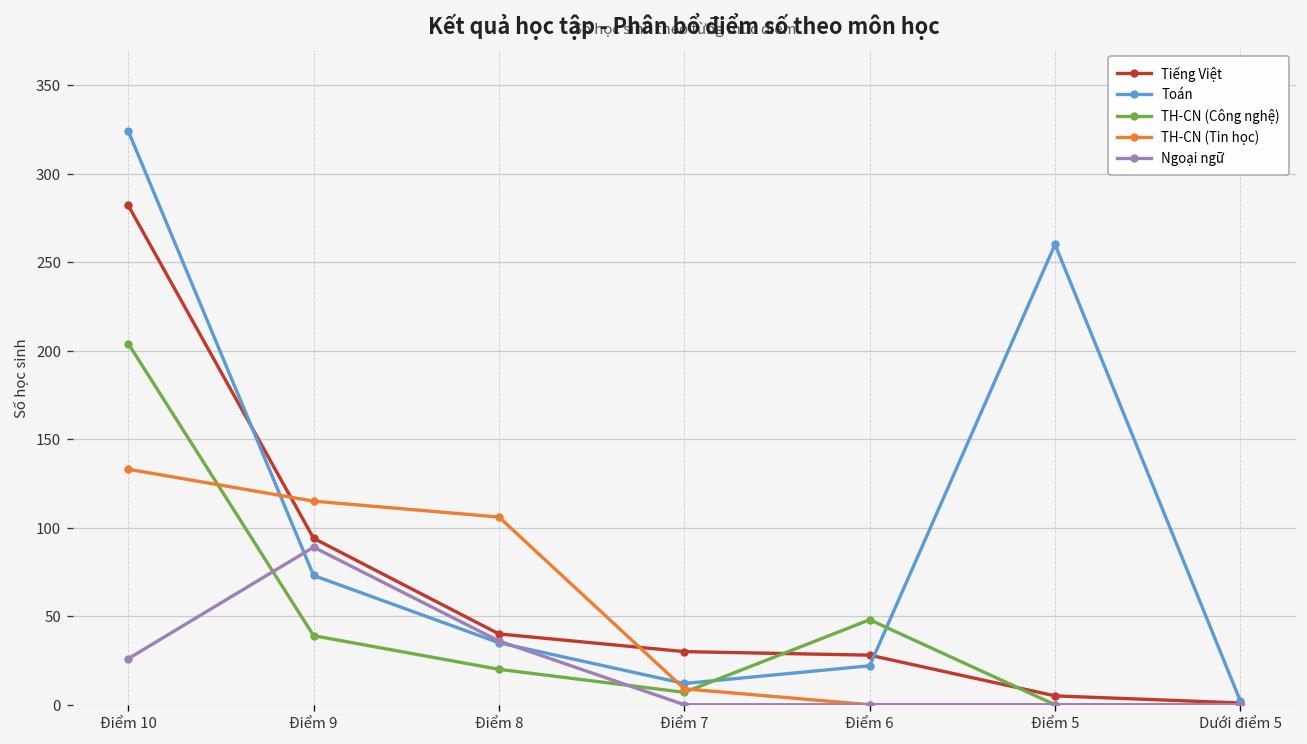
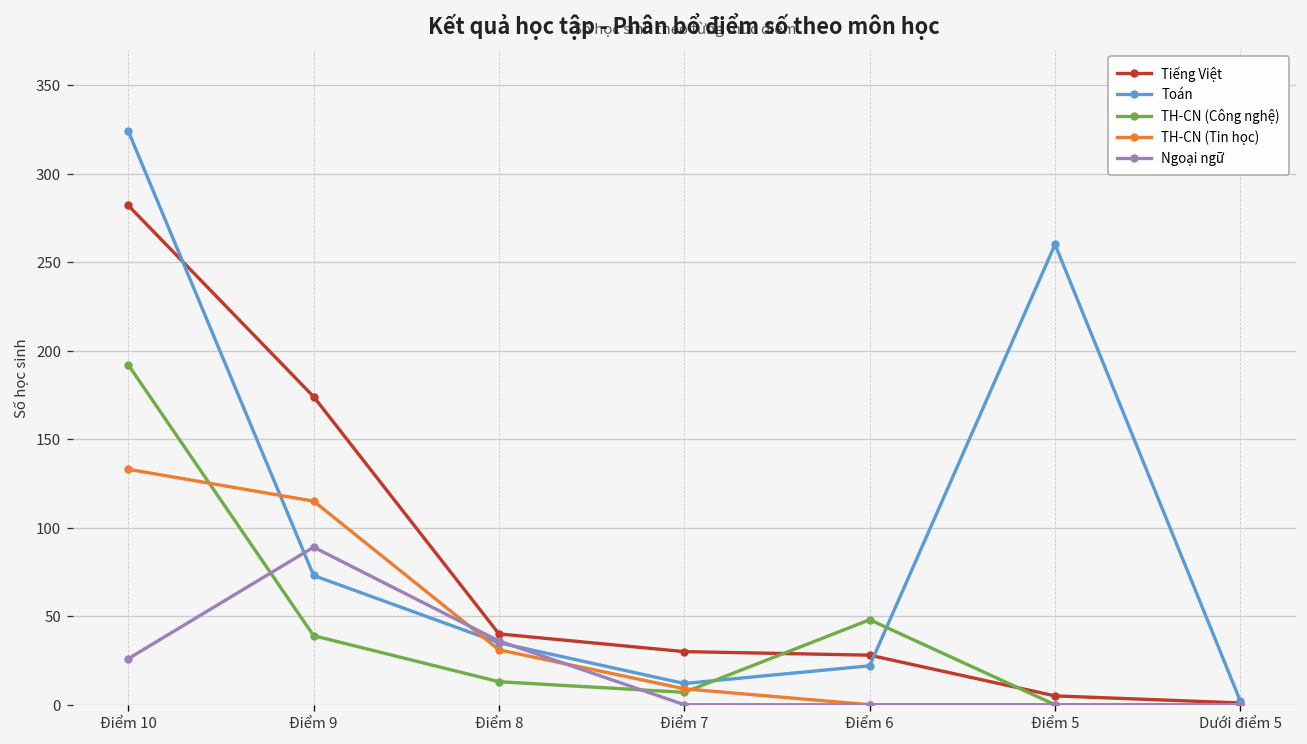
  {
    "Tiếng Việt": {
      "Điểm 10": 282,
-     "Điểm 9": 94,
+     "Điểm 9": 174,
      "Điểm 8": 40,
      "Điểm 7": 30,
      "Điểm 6": 28,
      "Điểm 5": 5
    },
    "Toán": {
      "Điểm 10": 324,
      "Điểm 9": 73,
      "Điểm 7": 12,
      "Điểm 6": 22,
      "Điểm 5": 260
    },
    "TH-CN (Công nghệ)": {
-     "Điểm 10": 204,
+     "Điểm 10": 192,
      "Điểm 9": 39,
-     "Điểm 8": 20,
+     "Điểm 8": 13,
      "Điểm 7": 7,
      "Điểm 6": 48
    },
    "TH-CN (Tin học)": {
      "Điểm 10": 133,
      "Điểm 9": 115,
-     "Điểm 8": 106,
+     "Điểm 8": 31,
      "Điểm 7": 9
    },
    "Ngoại ngữ": {
      "Điểm 10": 26,
      "Điểm 9": 89,
      "Điểm 7": 0
    }
  }
